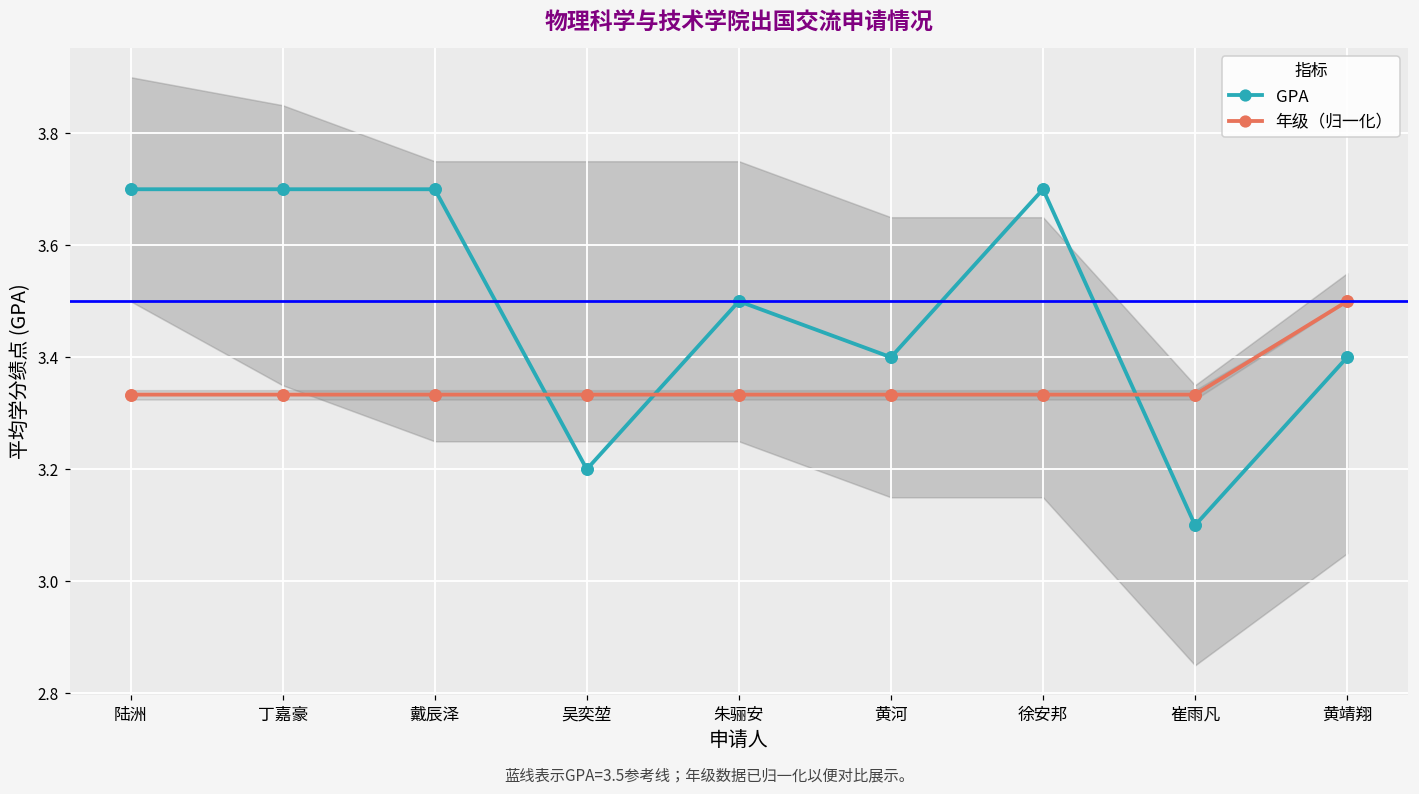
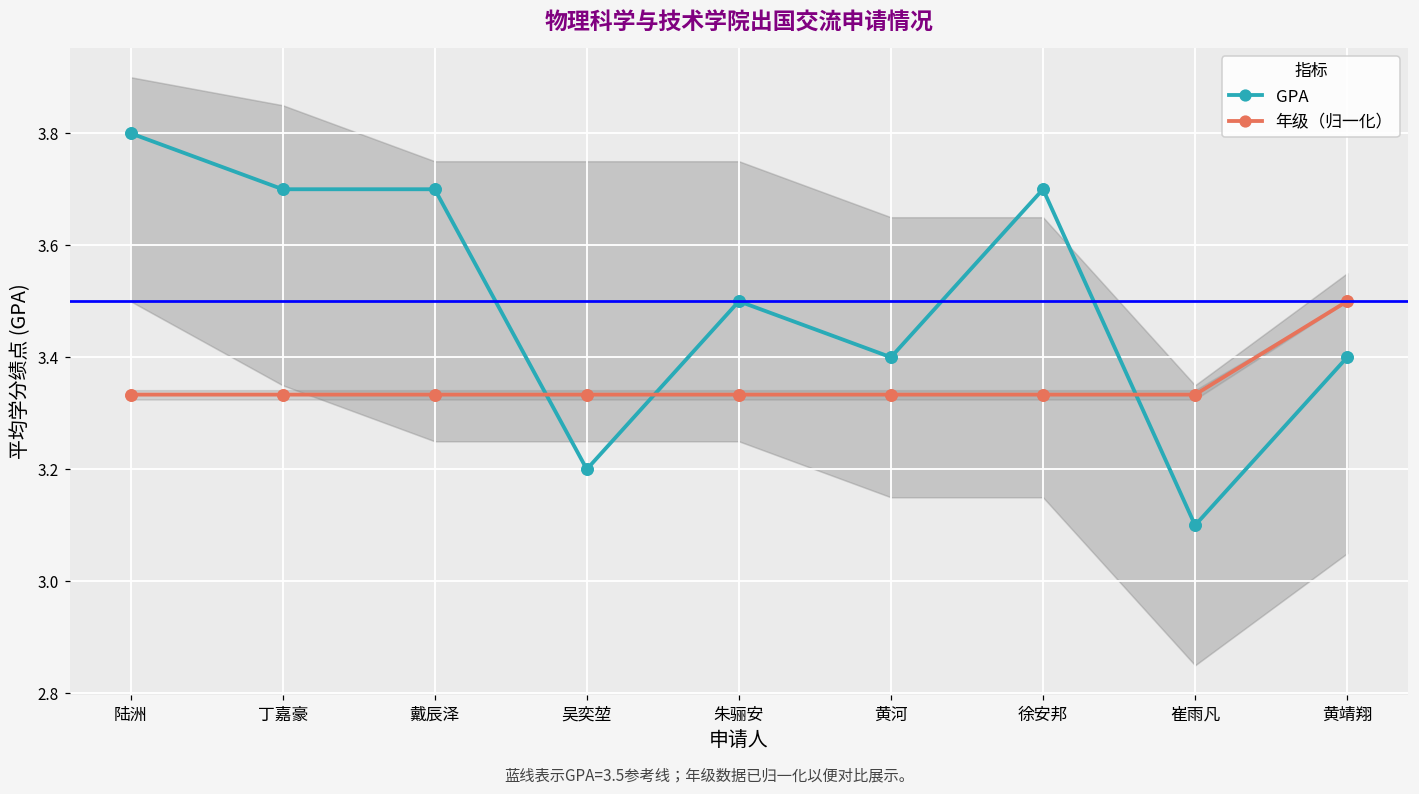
  {
    "GPA": {
-     "陆洲": 3.7,
+     "陆洲": 3.8,
      "丁嘉豪": 3.7,
      "戴辰泽": 3.7,
      "吴奕堃": 3.2,
      "朱骊安": 3.5,
      "黄河": 3.4,
      "徐安邦": 3.7,
      "崔雨凡": 3.1,
      "黄靖翔": 3.4
    },
    "年级（归一化）": {
      "陆洲": 3.33,
      "丁嘉豪": 3.33,
      "戴辰泽": 3.33,
      "吴奕堃": 3.33,
      "朱骊安": 3.33,
      "黄河": 3.33,
      "徐安邦": 3.33,
      "崔雨凡": 3.33
    }
  }
